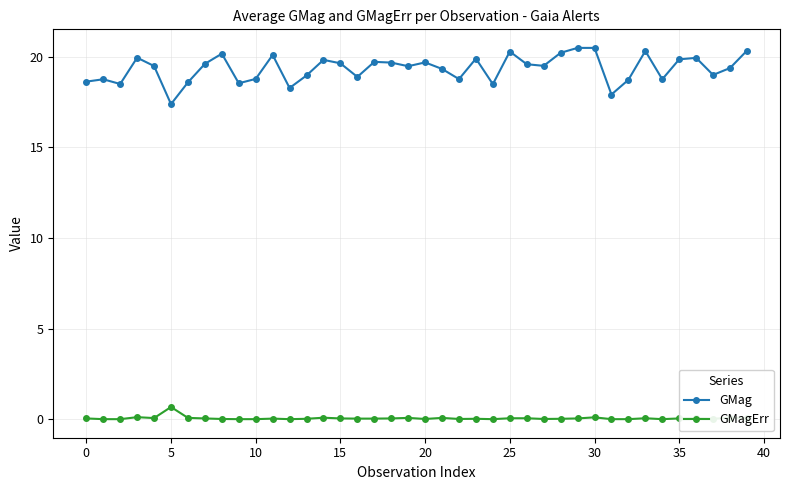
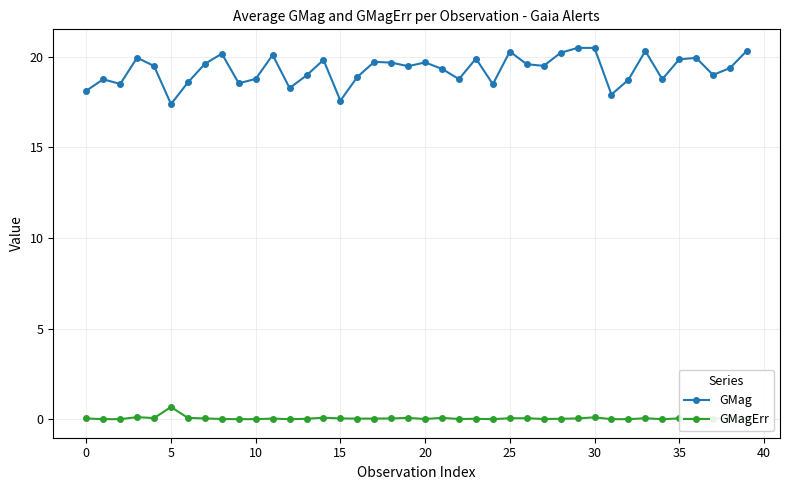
  {
    "GMag": {
-     "0": 18.6,
+     "0": 18.1,
      "5": 17.4,
      "10": 18.8,
-     "15": 19.6,
+     "15": 17.6,
      "20": 19.7,
      "25": 20.3,
      "30": 20.5,
      "35": 19.9
    },
    "GMagErr": {
      "0": 0.1,
      "5": 0.7,
      "10": 0.0,
      "15": 0.1,
      "20": 0.0,
      "25": 0.1,
      "30": 0.1
    }
  }
